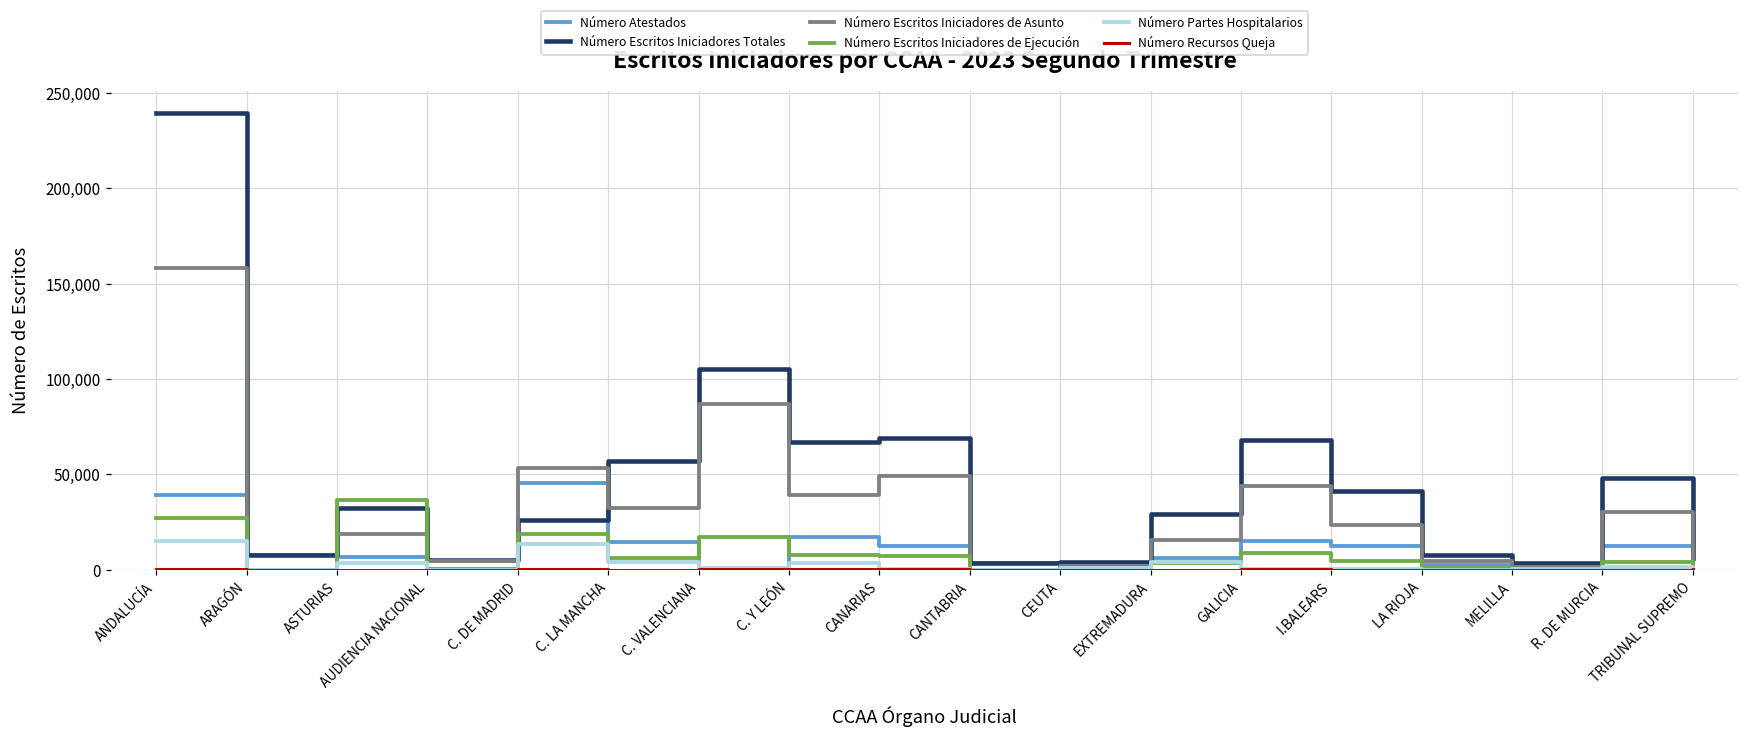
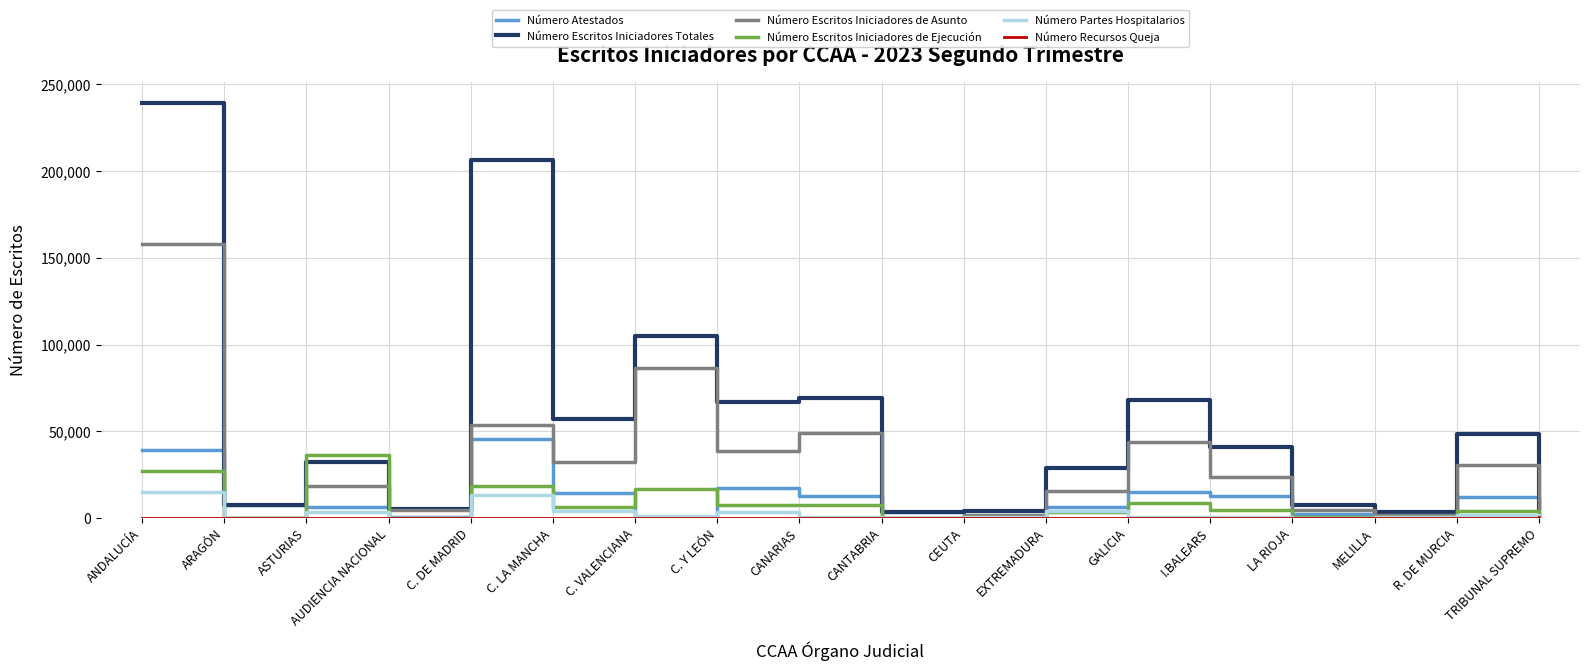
  {
    "Número Atestados": {
      "ANDALUCÍA": "39,000",
      "ASTURIAS": "6,000",
      "C. DE MADRID": "45,000",
      "C. LA MANCHA": "14,000",
      "C. Y LEÓN": "17,000",
      "CANARIAS": "13,000",
      "EXTREMADURA": "6,000",
      "GALICIA": "15,000",
      "I.BALEARS": "13,000",
      "LA RIOJA": "2,000",
      "R. DE MURCIA": "12,000"
    },
    "Número Escritos Iniciadores Totales": {
      "ANDALUCÍA": "239,000",
      "ASTURIAS": "32,000",
-     "C. DE MADRID": "26,000",
+     "C. DE MADRID": "207,000",
      "C. LA MANCHA": "57,000",
      "C. VALENCIANA": "105,000",
      "C. Y LEÓN": "67,000",
      "CANARIAS": "69,000",
      "CEUTA": "4,000",
      "EXTREMADURA": "29,000",
      "GALICIA": "68,000",
      "I.BALEARS": "41,000",
      "LA RIOJA": "7,000",
      "MELILLA": "3,000",
      "R. DE MURCIA": "48,000"
    },
    "Número Escritos Iniciadores de Asunto": {
      "ANDALUCÍA": "158,000",
      "ASTURIAS": "19,000",
      "C. DE MADRID": "53,000",
      "C. LA MANCHA": "32,000",
      "C. VALENCIANA": "87,000",
      "C. Y LEÓN": "39,000",
      "CANARIAS": "49,000",
      "EXTREMADURA": "16,000",
      "GALICIA": "44,000",
      "I.BALEARS": "24,000",
      "LA RIOJA": "4,000",
      "R. DE MURCIA": "30,000"
    },
    "Número Escritos Iniciadores de Ejecución": {
      "ANDALUCÍA": "27,000",
      "ASTURIAS": "37,000",
      "C. DE MADRID": "19,000",
      "C. LA MANCHA": "6,000",
      "C. VALENCIANA": "17,000",
      "C. Y LEÓN": "7,000",
      "CANARIAS": "7,000",
      "GALICIA": "9,000",
      "I.BALEARS": "4,000",
      "R. DE MURCIA": "4,000"
    },
    "Número Partes Hospitalarios": {
      "ANDALUCÍA": "15,000",
      "ASTURIAS": "4,000",
      "C. DE MADRID": "13,000",
      "C. LA MANCHA": "4,000",
      "C. Y LEÓN": "3,000"
    },
    "Número Recursos Queja": {
      "ANDALUCÍA": "0",
      "ASTURIAS": "0",
      "C. DE MADRID": "0",
      "C. LA MANCHA": "0",
      "C. Y LEÓN": "0",
      "EXTREMADURA": "0"
    }
  }
